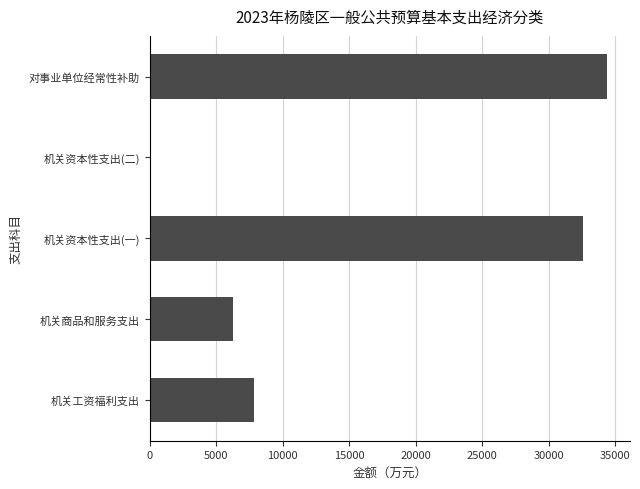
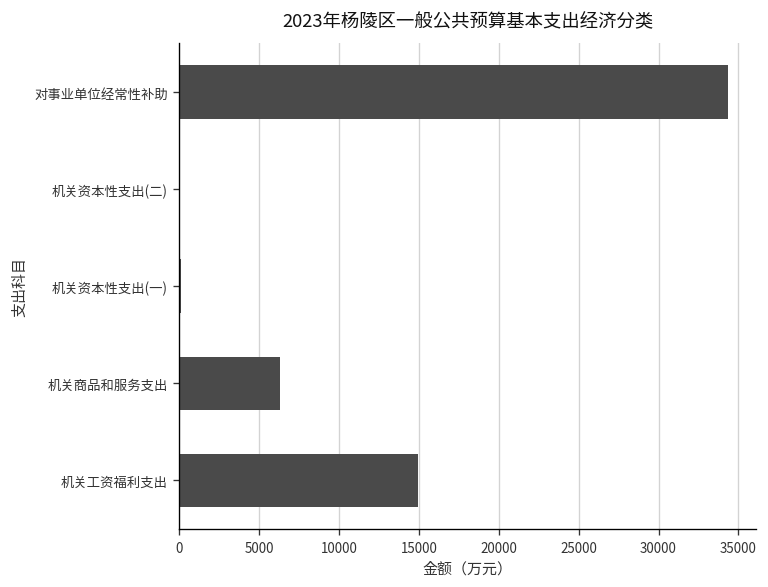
  {
    "对事业单位经常性补助": 34400,
-   "机关资本性支出(一)": 32600,
+   "机关资本性支出(一)": 100,
    "机关商品和服务支出": 6300,
-   "机关工资福利支出": 7900
+   "机关工资福利支出": 15000
  }
